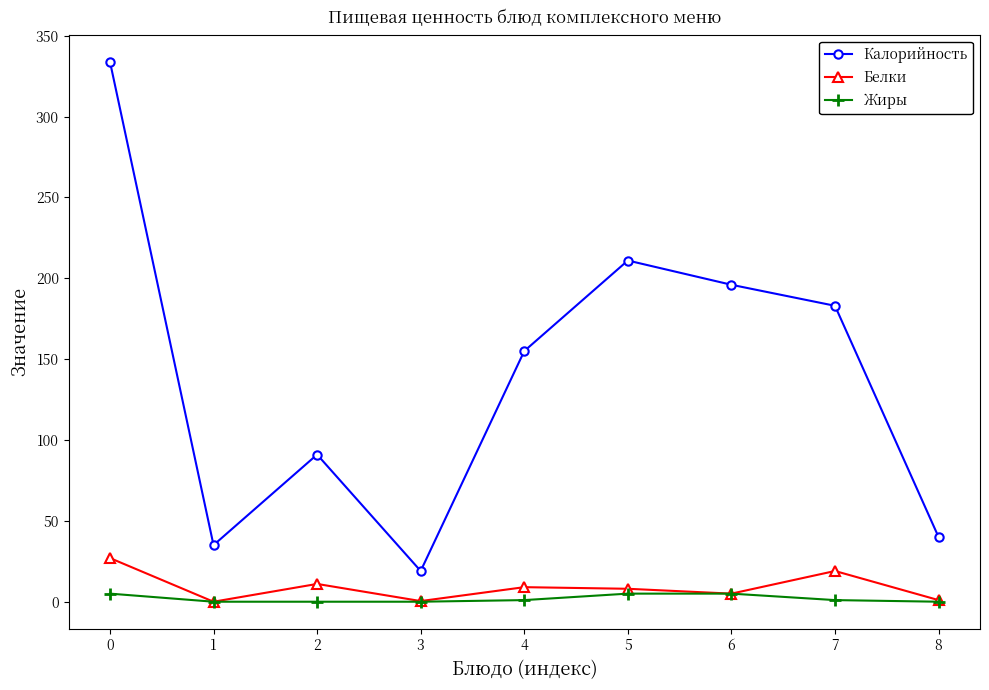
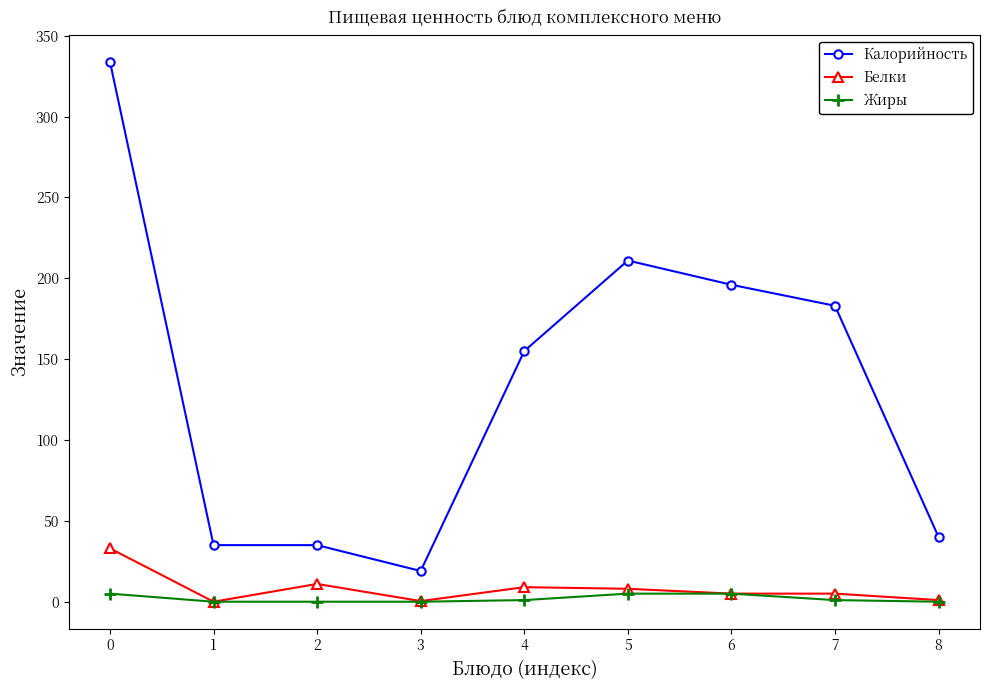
  {
    "Калорийность": {
      "0": 334,
      "1": 35,
-     "2": 91,
+     "2": 35,
      "3": 19,
      "4": 155,
      "5": 211,
      "6": 196,
      "7": 183,
      "8": 40
    },
    "Белки": {
-     "0": 27,
+     "0": 33,
      "2": 11,
      "4": 9,
      "5": 8,
-     "7": 19
+     "7": 5
    },
    "Жиры": {
      "0": 5,
      "2": 0,
      "4": 1,
      "5": 5,
      "7": 1
    }
  }
